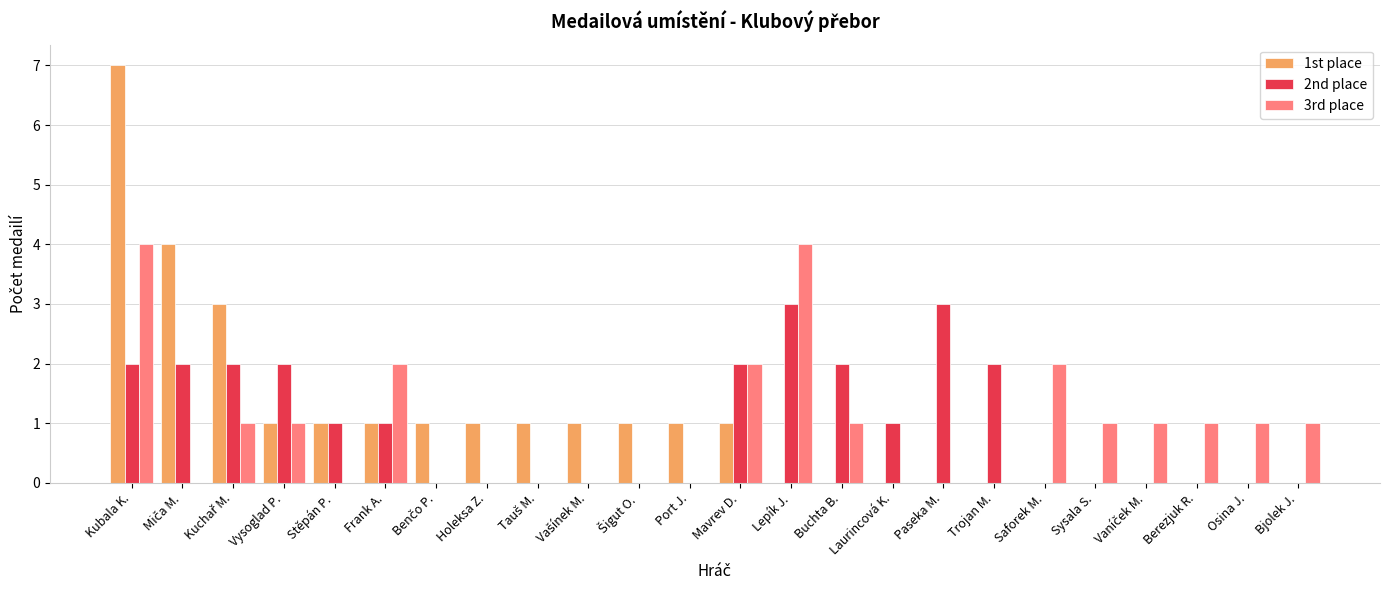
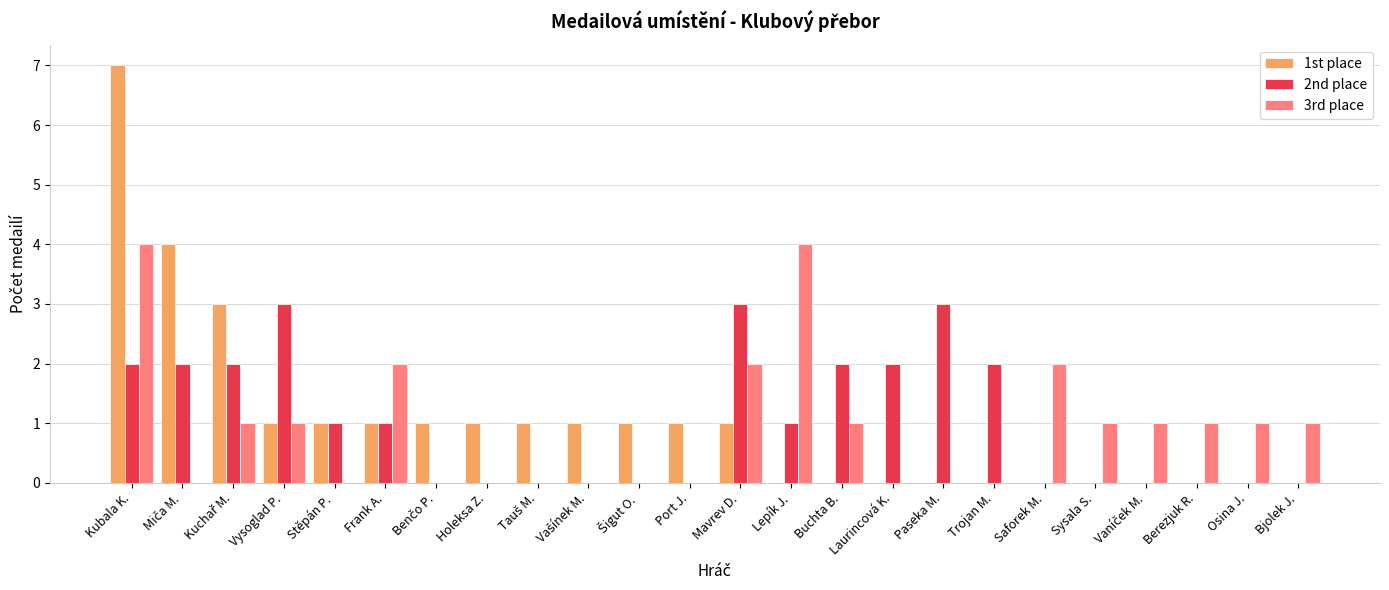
  {
    "2nd place": {
      "Kubala K.": 2,
      "Miča M.": 2,
      "Kuchař M.": 2,
-     "Vysoglad P.": 2,
+     "Vysoglad P.": 3,
      "Stěpán P.": 1,
      "Frank A.": 1,
      "Benčo P.": 0,
      "Holeksa Z.": 0,
      "Tauš M.": 0,
      "Vašínek M.": 0,
      "Šigut O.": 0,
      "Port J.": 0,
-     "Mavrev D.": 2,
-     "Lepík J.": 3,
+     "Mavrev D.": 3,
+     "Lepík J.": 1,
      "Buchta B.": 2,
-     "Laurincová K.": 1,
+     "Laurincová K.": 2,
      "Paseka M.": 3,
      "Trojan M.": 2,
      "Saforek M.": 0,
      "Sysala S.": 0,
      "Vaníček M.": 0,
      "Berezjuk R.": 0,
      "Osina J.": 0,
      "Bjolek J.": 0
    }
  }
